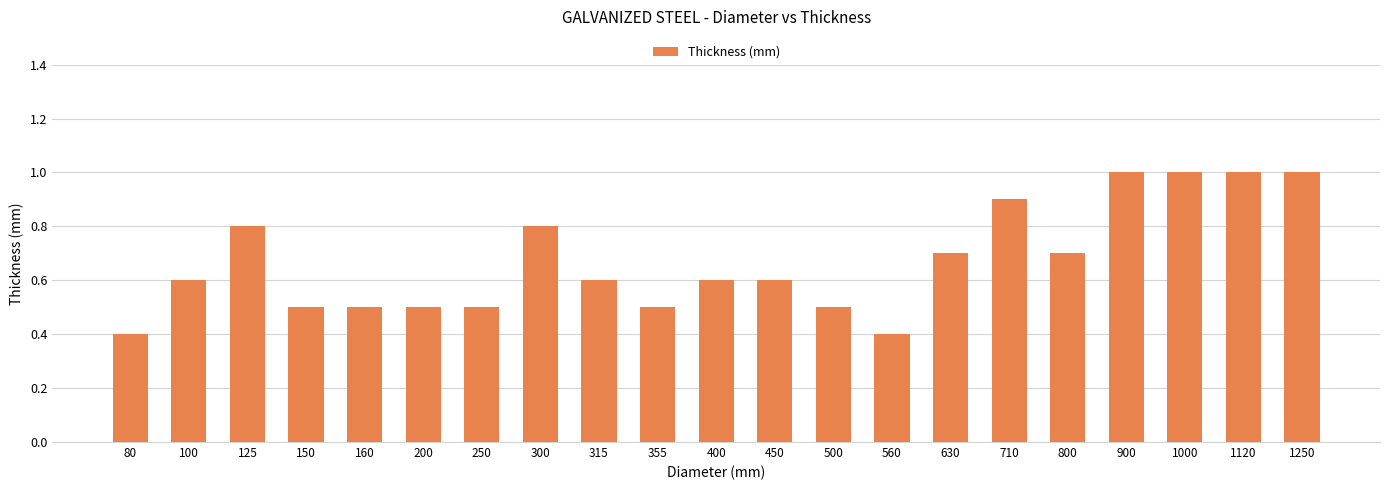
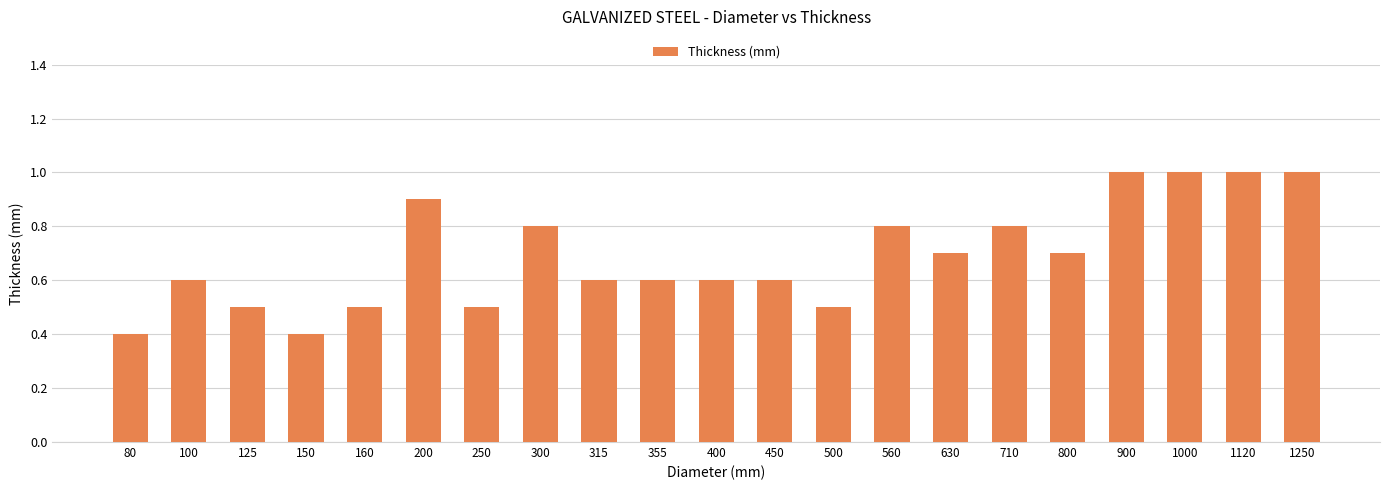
  {
    "80": 0.4,
    "100": 0.6,
-   "125": 0.8,
-   "150": 0.5,
+   "125": 0.5,
+   "150": 0.4,
    "160": 0.5,
-   "200": 0.5,
+   "200": 0.9,
    "250": 0.5,
    "300": 0.8,
    "315": 0.6,
-   "355": 0.5,
+   "355": 0.6,
    "400": 0.6,
    "450": 0.6,
    "500": 0.5,
-   "560": 0.4,
+   "560": 0.8,
    "630": 0.7,
-   "710": 0.9,
+   "710": 0.8,
    "800": 0.7,
    "900": 1.0,
    "1000": 1.0,
    "1120": 1.0,
    "1250": 1.0
  }
